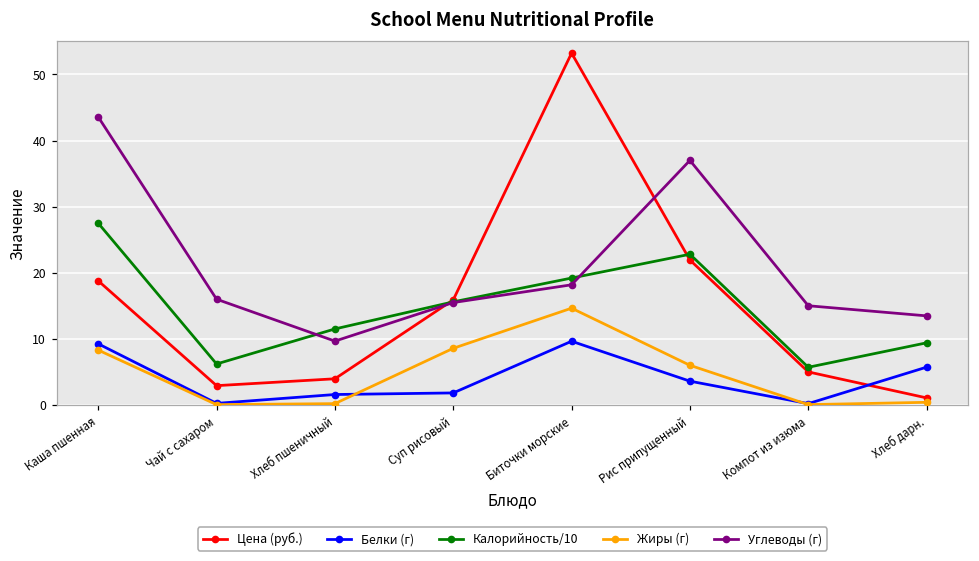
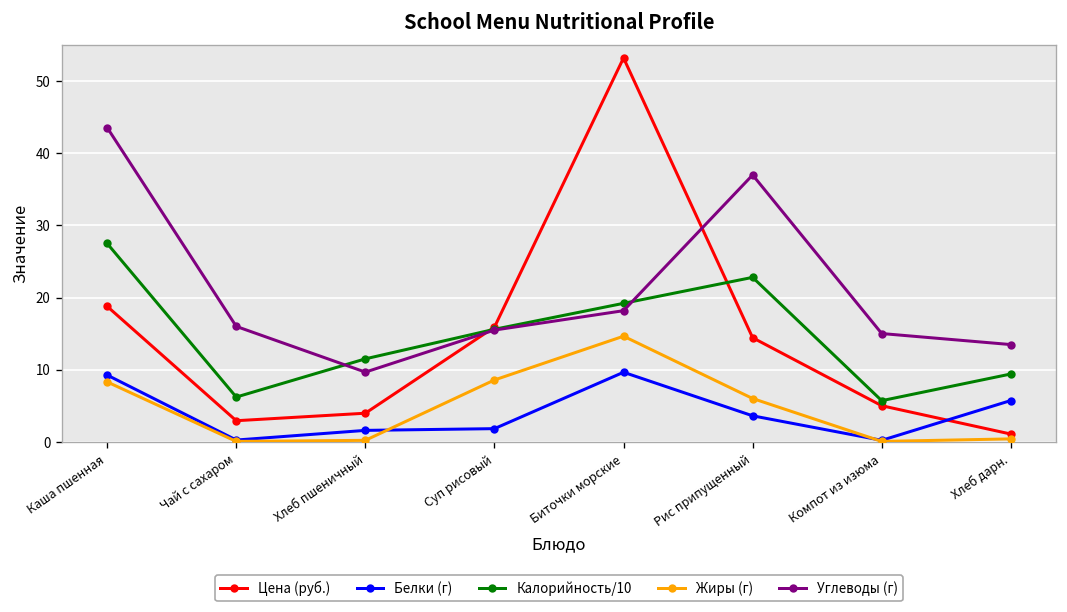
  {
    "Цена (руб.)": {
      "Каша пшенная": 19,
      "Чай с сахаром": 3,
      "Хлеб пшеничный": 4,
      "Биточки морские": 53,
-     "Рис припущенный": 22,
+     "Рис припущенный": 14,
      "Компот из изюма": 5,
      "Хлеб дарн.": 1
    },
    "Белки (г)": {
      "Каша пшенная": 9,
      "Хлеб пшеничный": 2,
      "Суп рисовый": 2,
      "Биточки морские": 10,
      "Рис припущенный": 4,
      "Хлеб дарн.": 6
    },
    "Калорийность/10": {
      "Каша пшенная": 28,
      "Чай с сахаром": 6,
      "Хлеб пшеничный": 12,
      "Биточки морские": 19,
      "Рис припущенный": 23,
      "Компот из изюма": 6,
      "Хлеб дарн.": 9
    },
    "Жиры (г)": {
      "Каша пшенная": 8,
      "Хлеб пшеничный": 0,
      "Суп рисовый": 9,
      "Биточки морские": 15,
      "Рис припущенный": 6,
      "Хлеб дарн.": 0
    },
    "Углеводы (г)": {
      "Каша пшенная": 44,
      "Чай с сахаром": 16,
      "Хлеб пшеничный": 10,
      "Биточки морские": 18,
      "Рис припущенный": 37,
      "Компот из изюма": 15,
      "Хлеб дарн.": 13
    }
  }
